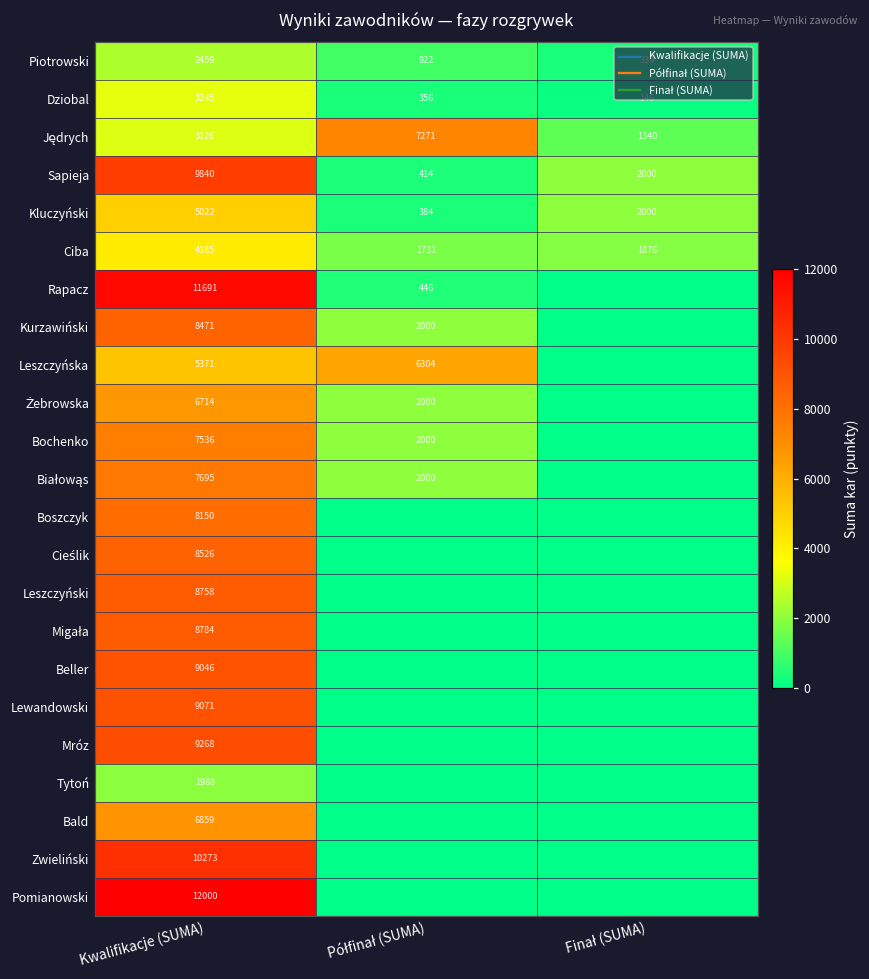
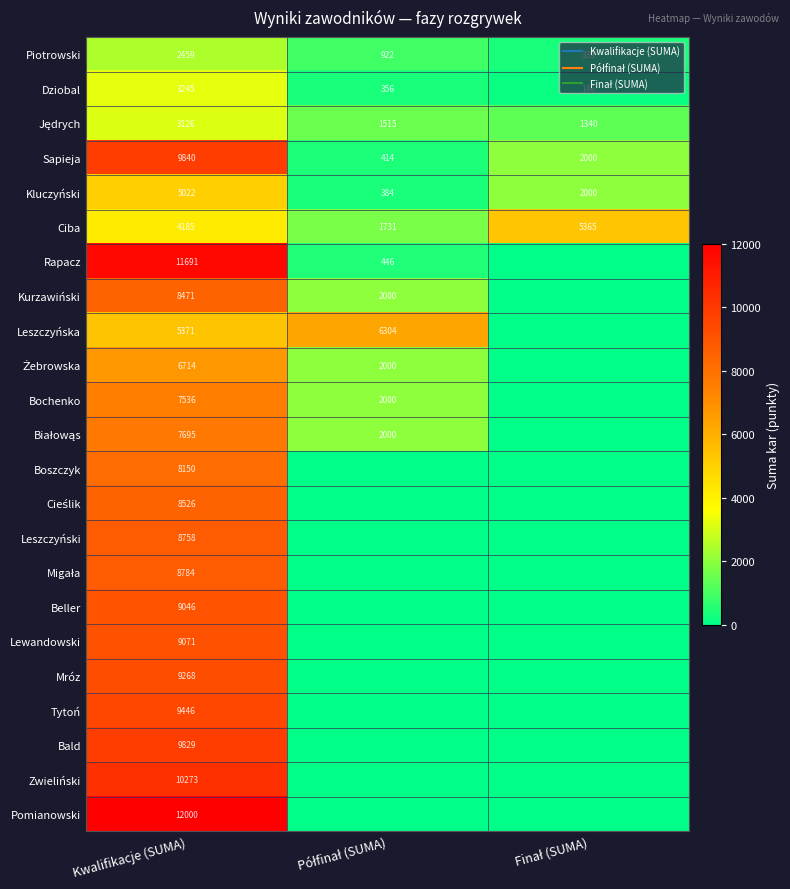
  {
    "Piotrowski": {
      "Kwalifikacje (SUMA)": 2459,
      "Półfinał (SUMA)": 922
    },
    "Dziobal": {
      "Kwalifikacje (SUMA)": 3245,
      "Półfinał (SUMA)": 356
    },
    "Jędrych": {
      "Kwalifikacje (SUMA)": 3126,
-     "Półfinał (SUMA)": 7271,
+     "Półfinał (SUMA)": 1515,
      "Finał (SUMA)": 1340
    },
    "Sapieja": {
      "Kwalifikacje (SUMA)": 9840,
      "Półfinał (SUMA)": 414,
      "Finał (SUMA)": 2000
    },
    "Kluczyński": {
      "Kwalifikacje (SUMA)": 5022,
      "Półfinał (SUMA)": 384,
      "Finał (SUMA)": 2000
    },
    "Ciba": {
      "Kwalifikacje (SUMA)": 4185,
      "Półfinał (SUMA)": 1731,
-     "Finał (SUMA)": 1876
+     "Finał (SUMA)": 5365
    },
    "Rapacz": {
      "Kwalifikacje (SUMA)": 11691,
      "Półfinał (SUMA)": 446
    },
    "Kurzawiński": {
      "Kwalifikacje (SUMA)": 8471,
      "Półfinał (SUMA)": 2000
    },
    "Leszczyńska": {
      "Kwalifikacje (SUMA)": 5371,
      "Półfinał (SUMA)": 6304
    },
    "Żebrowska": {
      "Kwalifikacje (SUMA)": 6714,
      "Półfinał (SUMA)": 2000
    },
    "Bochenko": {
      "Kwalifikacje (SUMA)": 7536,
      "Półfinał (SUMA)": 2000
    },
    "Białowąs": {
      "Kwalifikacje (SUMA)": 7695,
      "Półfinał (SUMA)": 2000
    },
    "Boszczyk": {
      "Kwalifikacje (SUMA)": 8150
    },
    "Cieślik": {
      "Kwalifikacje (SUMA)": 8526
    },
    "Leszczyński": {
      "Kwalifikacje (SUMA)": 8758
    },
    "Migała": {
      "Kwalifikacje (SUMA)": 8784
    },
    "Beller": {
      "Kwalifikacje (SUMA)": 9046
    },
    "Lewandowski": {
      "Kwalifikacje (SUMA)": 9071
    },
    "Mróz": {
      "Kwalifikacje (SUMA)": 9268
    },
    "Tytoń": {
-     "Kwalifikacje (SUMA)": 1988
+     "Kwalifikacje (SUMA)": 9446
    },
    "Bald": {
-     "Kwalifikacje (SUMA)": 6859
+     "Kwalifikacje (SUMA)": 9829
    },
    "Zwieliński": {
      "Kwalifikacje (SUMA)": 10273
    },
    "Pomianowski": {
      "Kwalifikacje (SUMA)": 12000
    }
  }
